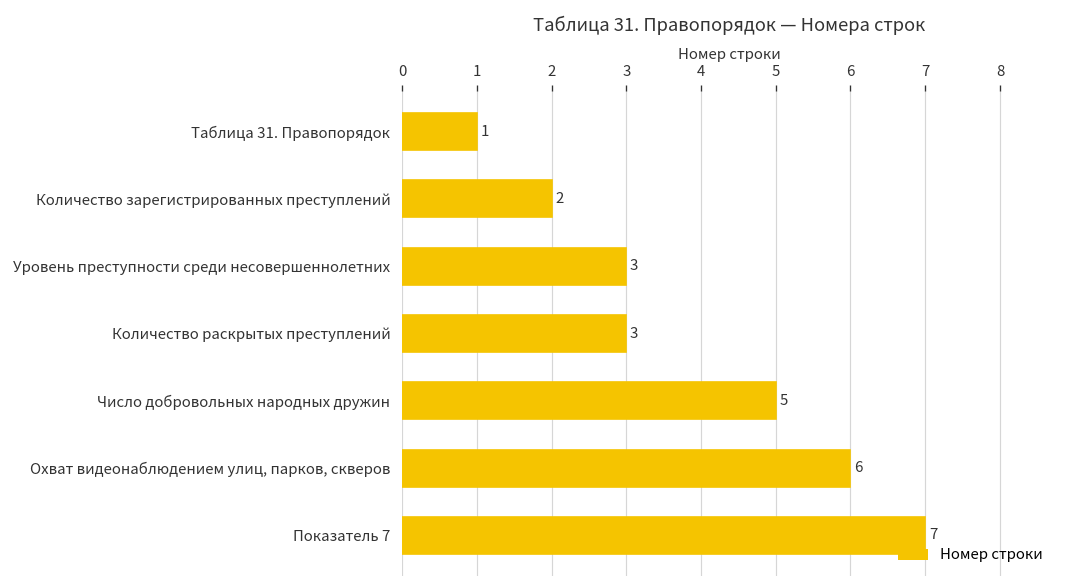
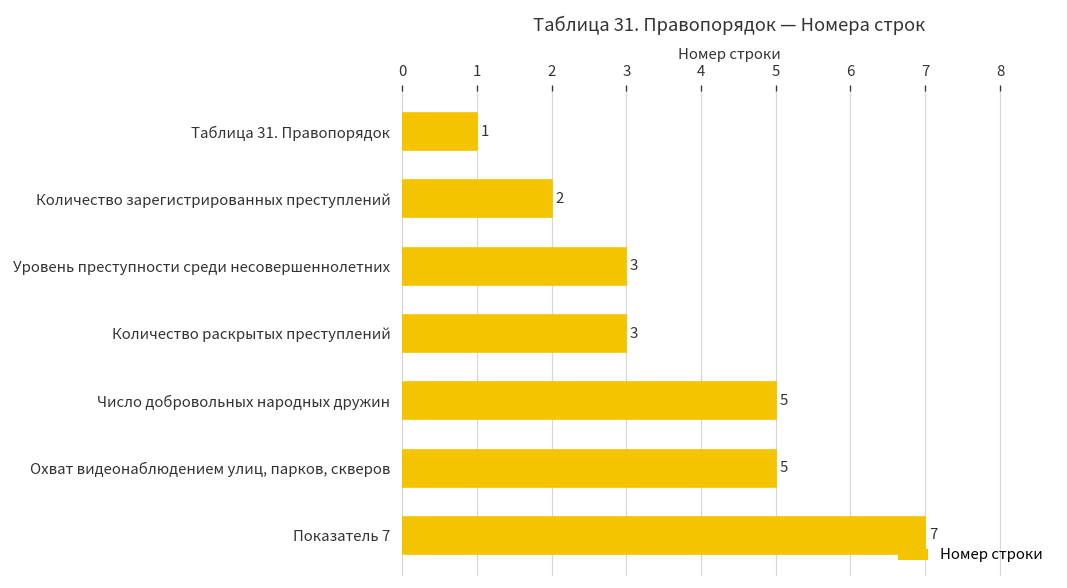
  {
    "Таблица 31. Правопорядок": 1,
    "Количество зарегистрированных преступлений": 2,
    "Уровень преступности среди несовершеннолетних": 3,
    "Количество раскрытых преступлений": 3,
    "Число добровольных народных дружин": 5,
-   "Охват видеонаблюдением улиц, парков, скверов": 6,
+   "Охват видеонаблюдением улиц, парков, скверов": 5,
    "Показатель 7": 7
  }
